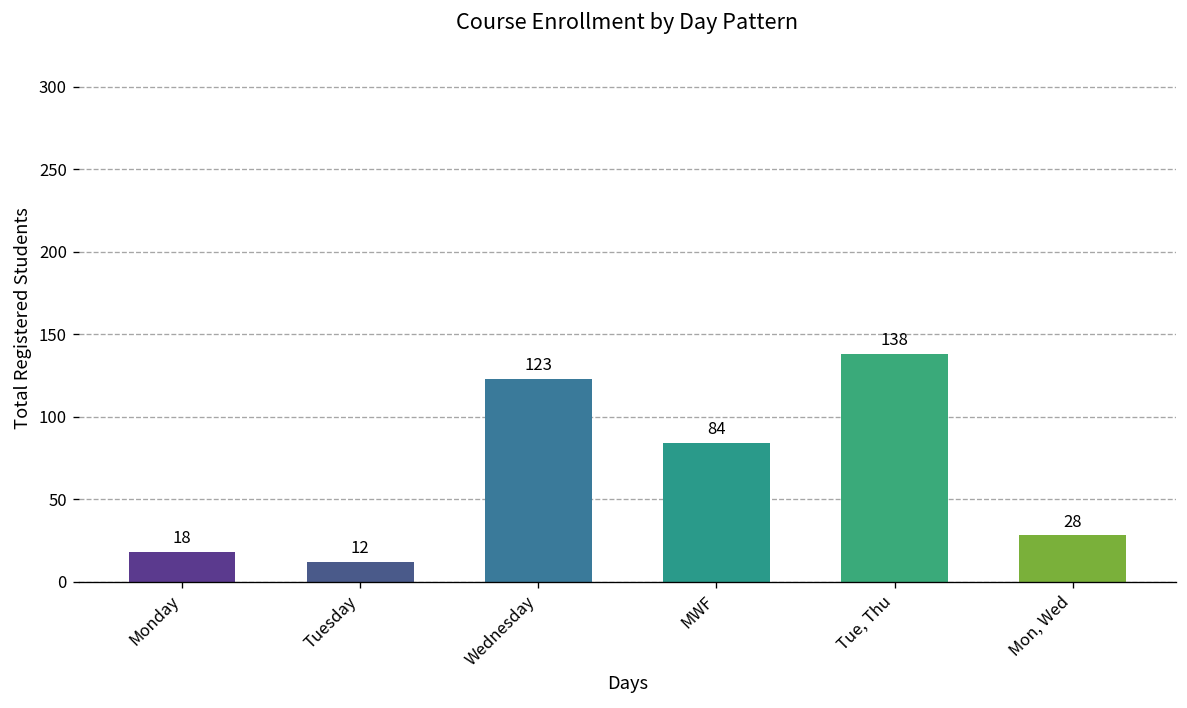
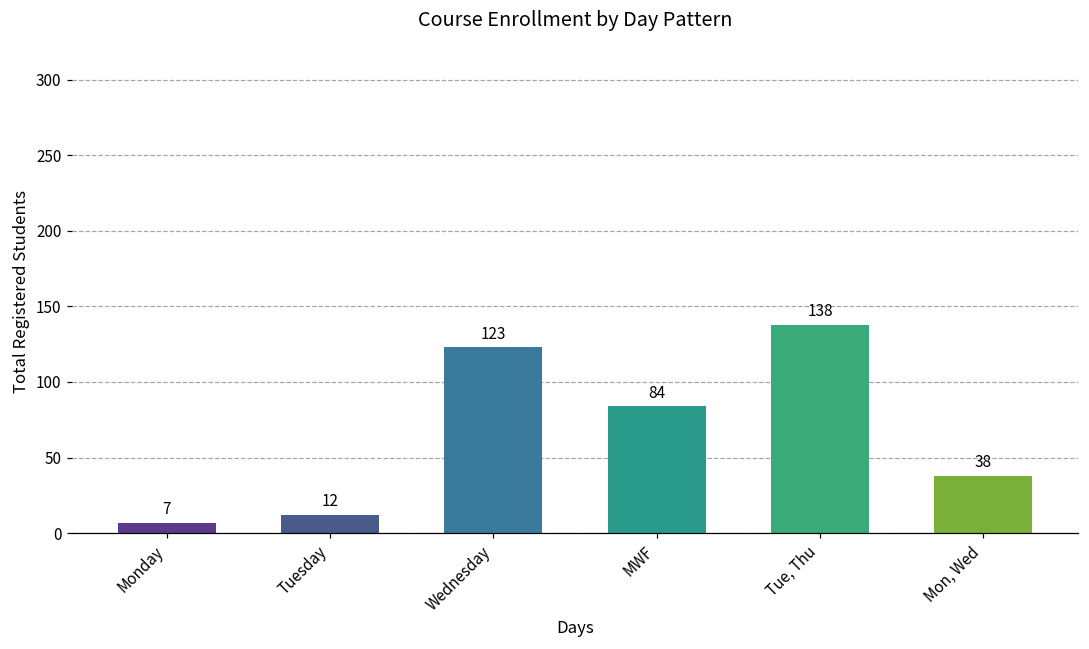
  {
-   "Monday": 18,
+   "Monday": 7,
    "Tuesday": 12,
    "Wednesday": 123,
    "MWF": 84,
    "Tue, Thu": 138,
-   "Mon, Wed": 28
+   "Mon, Wed": 38
  }
